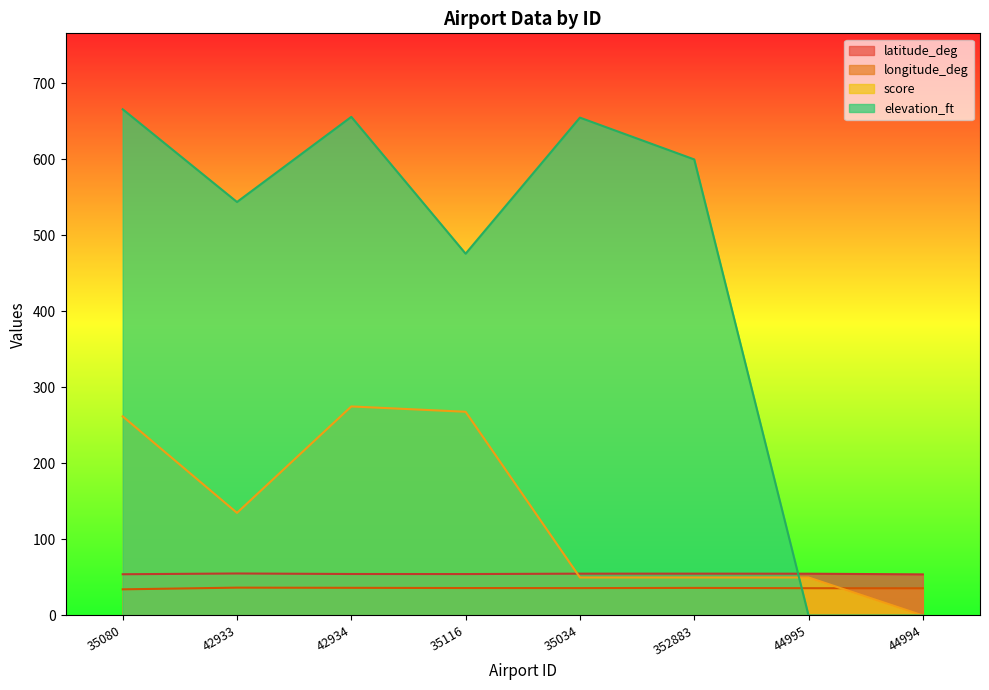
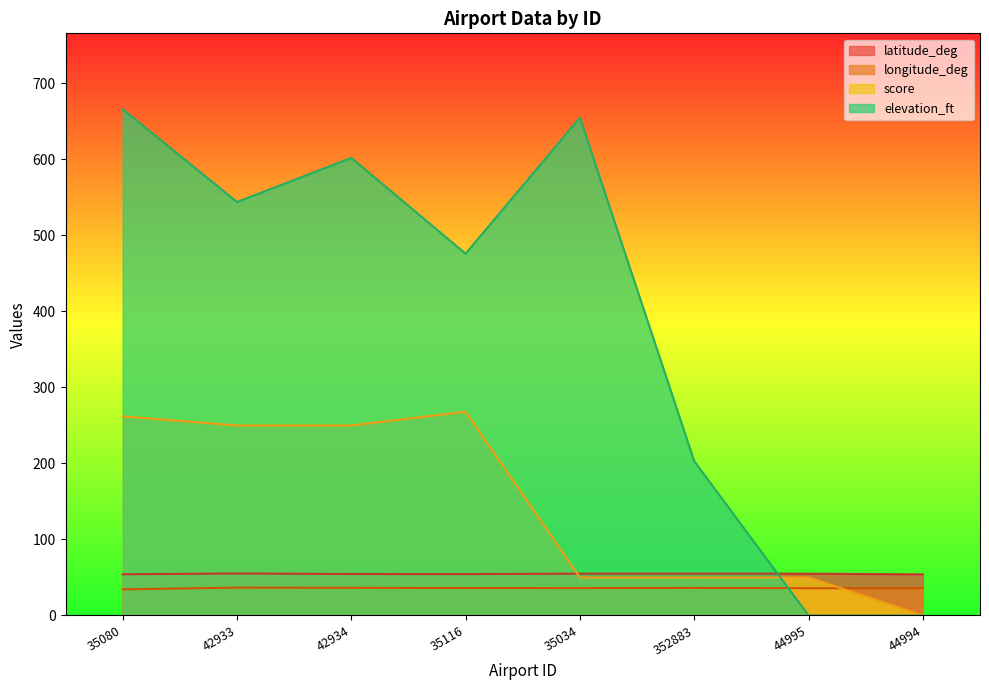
  {
    "score": {
      "35080": 260,
-     "42933": 140,
-     "42934": 280,
+     "42933": 250,
+     "42934": 250,
      "35116": 270,
      "35034": 50,
      "352883": 50,
      "44995": 50
    },
    "elevation_ft": {
      "35080": 670,
      "42933": 540,
-     "42934": 660,
+     "42934": 600,
      "35116": 480,
      "35034": 660,
-     "352883": 600,
+     "352883": 200,
      "44995": 0
    }
  }
